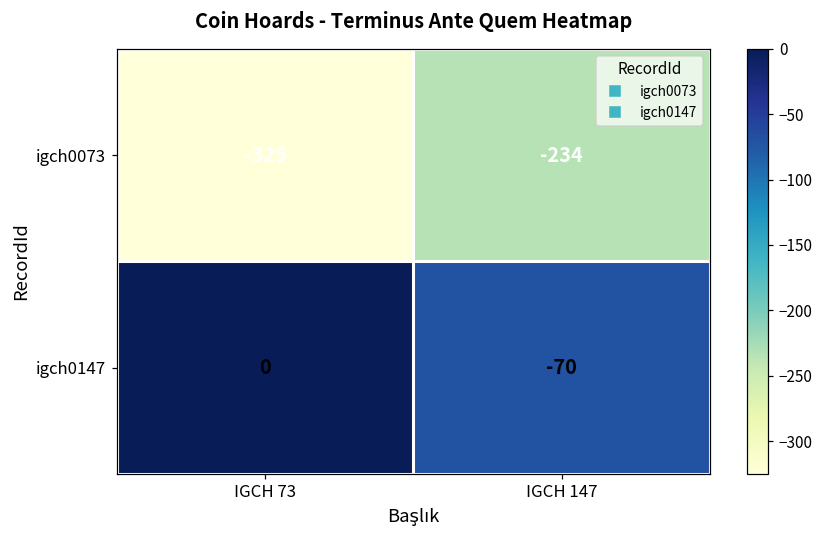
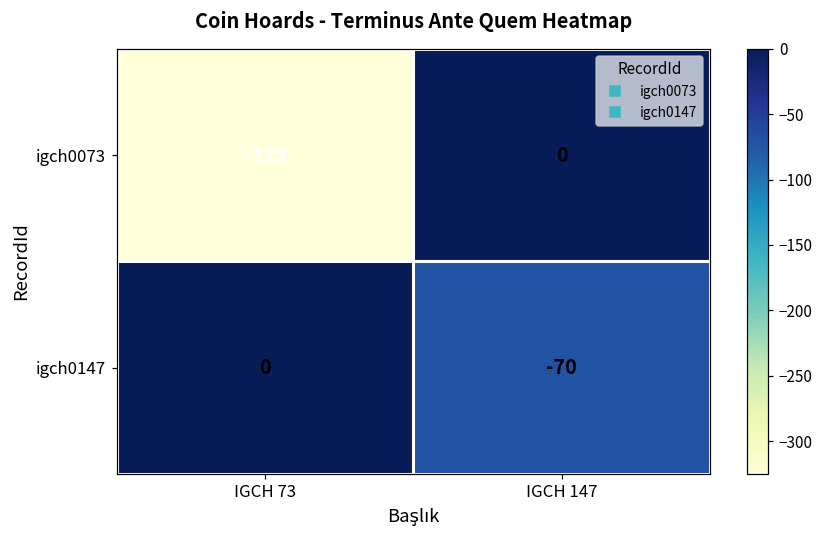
  {
    "igch0073": {
-     "IGCH 147": -234
+     "IGCH 147": 0
    },
    "igch0147": {
      "IGCH 73": 0,
      "IGCH 147": -70
    }
  }
